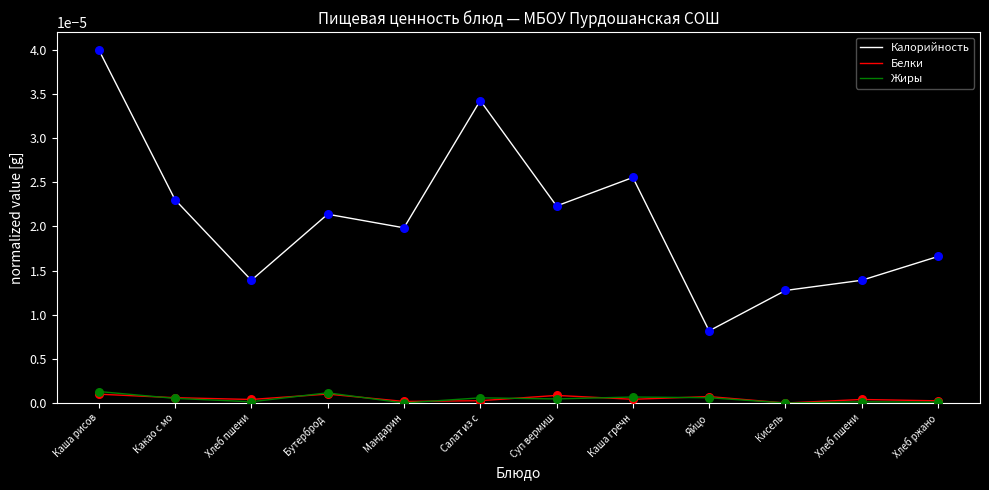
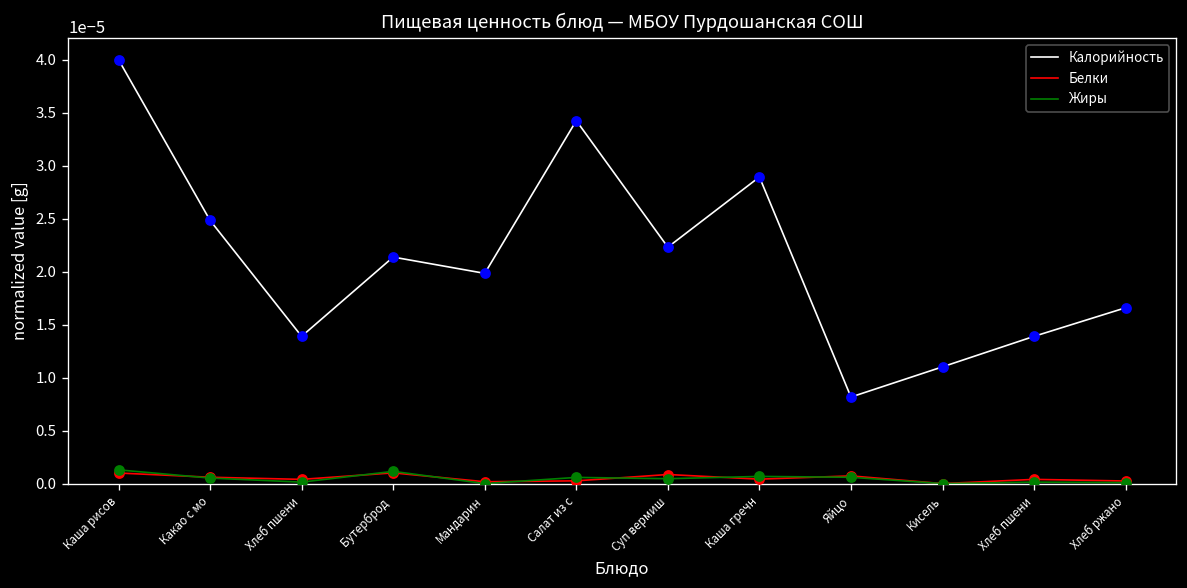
  {
    "Калорийность": {
      "Каша рисов": 0.000040,
-     "Какао с мо": 0.000023,
+     "Какао с мо": 0.000025,
      "Бутерброд": 0.000021,
      "Мандарин": 0.000020,
      "Салат из с": 0.000034,
      "Суп вермиш": 0.000022,
-     "Каша гречн": 0.000026,
+     "Каша гречн": 0.000029,
      "Яйцо": 0.000008,
-     "Кисель": 0.000013,
+     "Кисель": 0.000011,
      "Хлеб ржано": 0.000017
    },
    "Белки": {
      "Каша рисов": 0.000001,
      "Салат из с": 0.000000,
      "Суп вермиш": 0.000001
    },
    "Жиры": {
      "Каша рисов": 0.000001,
      "Салат из с": 0.000001,
      "Суп вермиш": 0.000000
    }
  }
